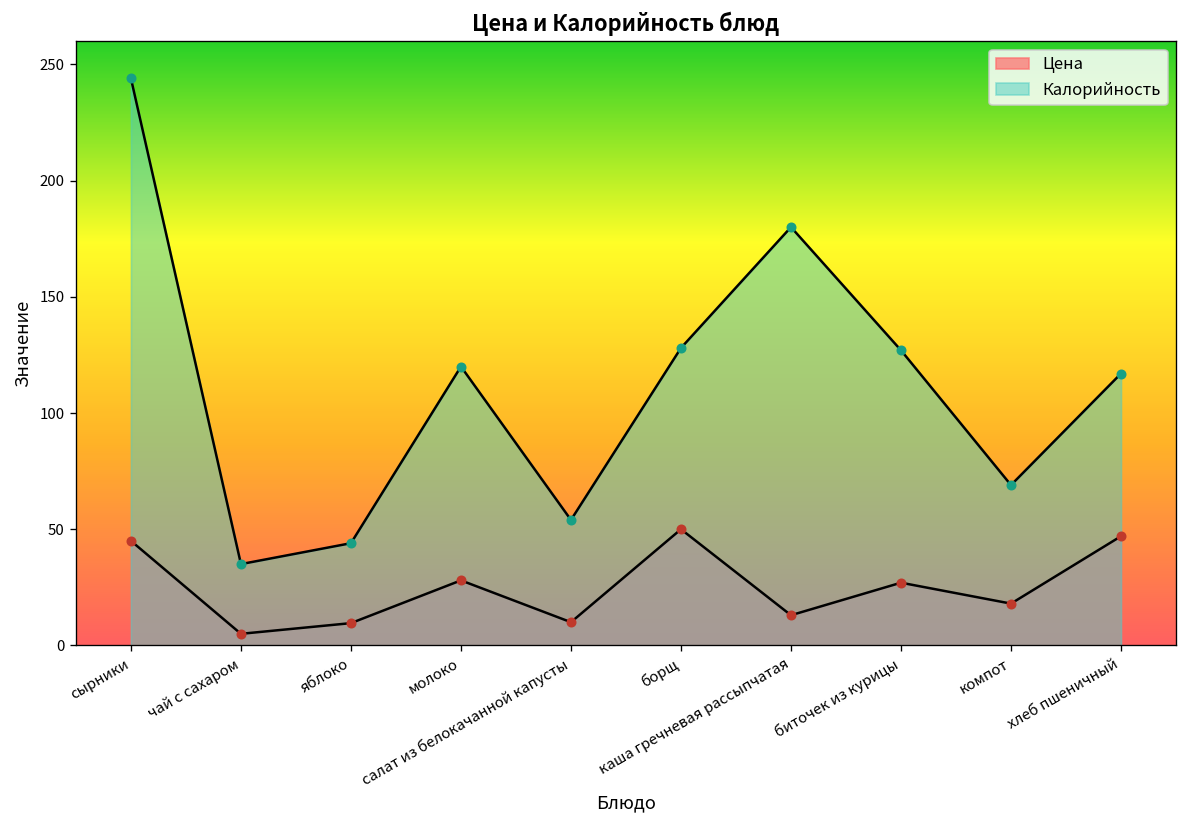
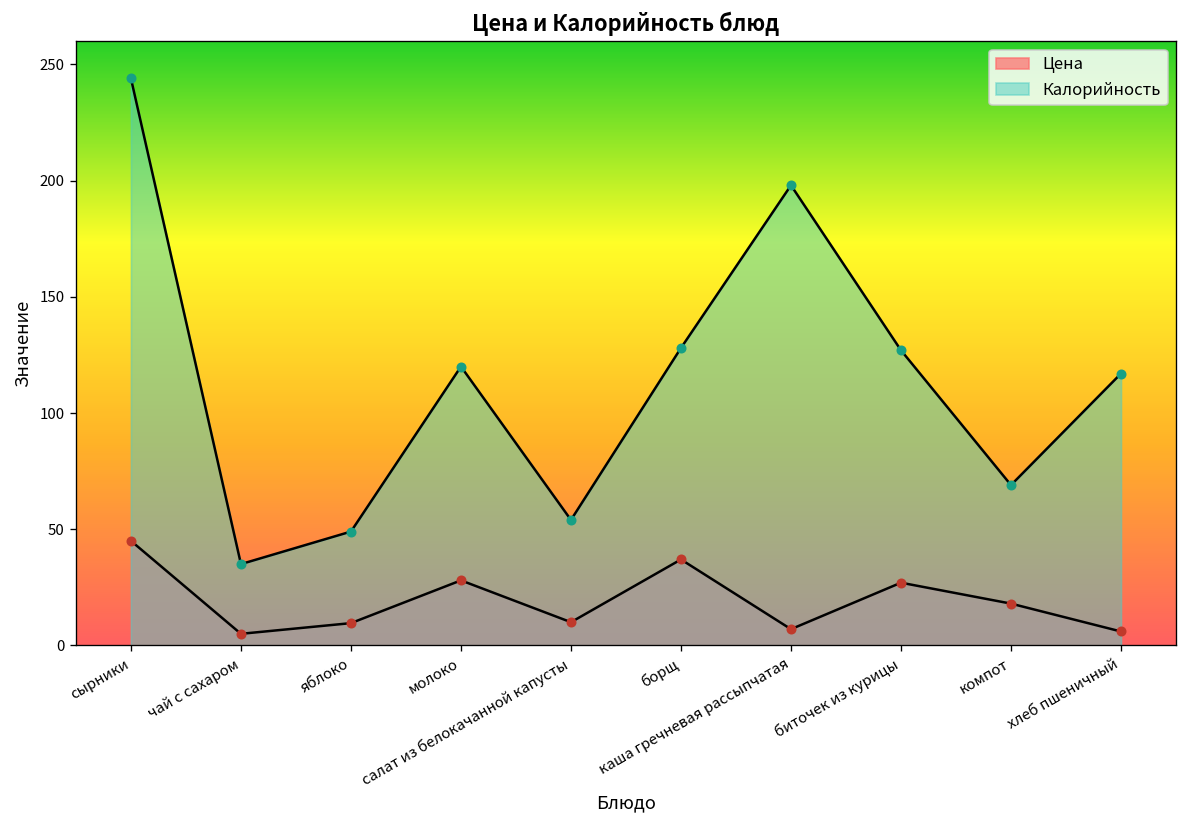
  {
    "Цена": {
      "сырники": 45,
      "чай с сахаром": 5,
      "яблоко": 10,
      "молоко": 28,
      "салат из белокачанной капусты": 10,
-     "борщ": 50,
-     "каша гречневая рассыпчатая": 13,
+     "борщ": 37,
+     "каша гречневая рассыпчатая": 7,
      "биточек из курицы": 27,
      "компот": 18,
-     "хлеб пшеничный": 47
+     "хлеб пшеничный": 6
    },
    "Калорийность": {
      "сырники": 244,
      "чай с сахаром": 35,
-     "яблоко": 44,
+     "яблоко": 49,
      "молоко": 120,
      "салат из белокачанной капусты": 54,
      "борщ": 128,
-     "каша гречневая рассыпчатая": 180,
+     "каша гречневая рассыпчатая": 198,
      "биточек из курицы": 127,
      "компот": 69,
      "хлеб пшеничный": 117
    }
  }
